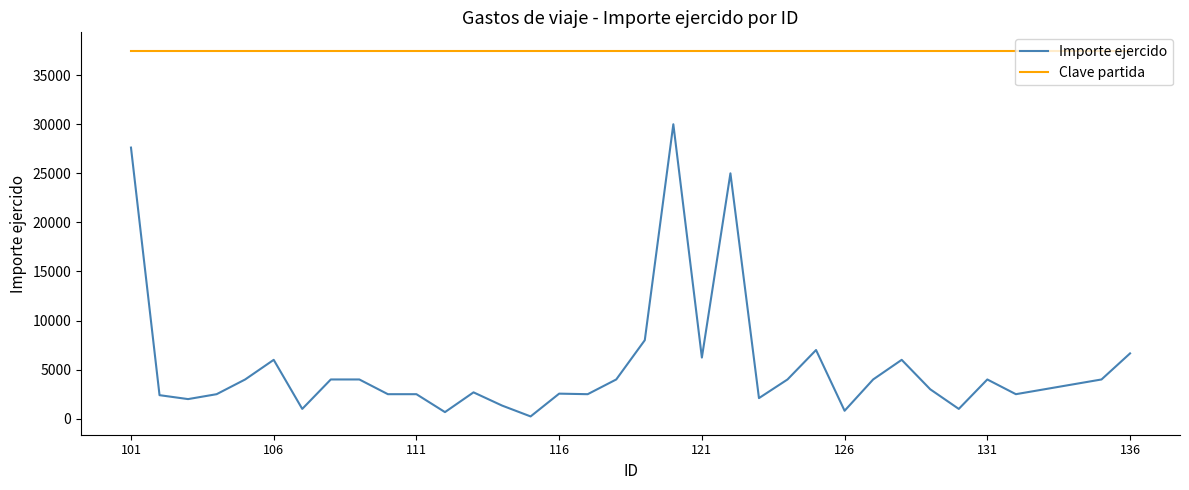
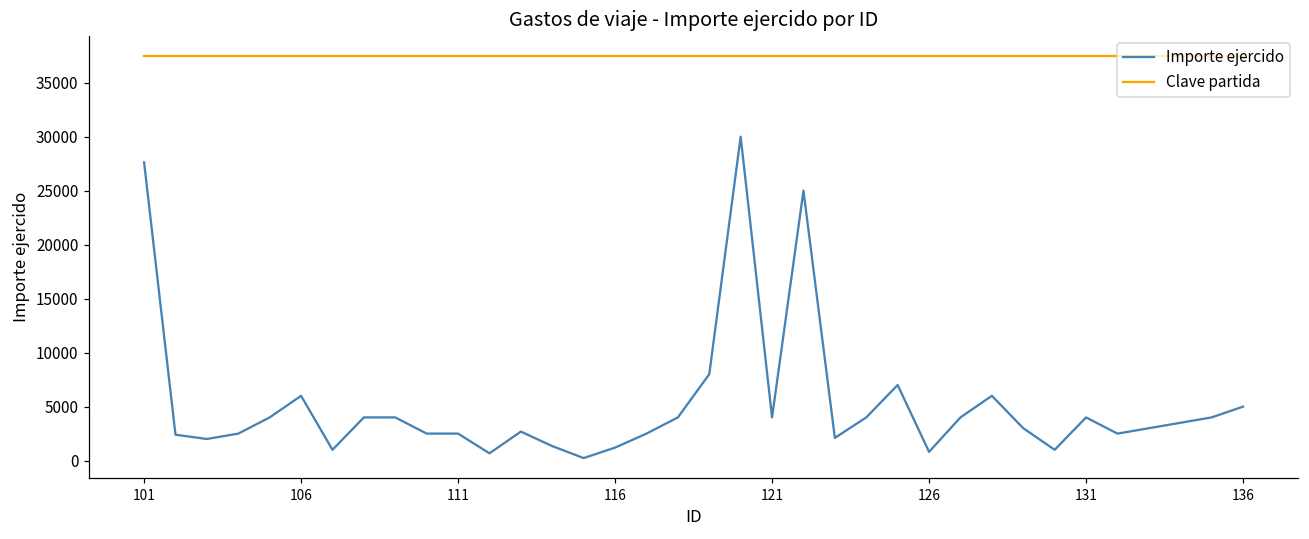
  {
    "Importe ejercido": {
      "101": 28000,
      "106": 6000,
      "111": 3000,
-     "116": 3000,
-     "121": 6000,
+     "116": 1000,
+     "121": 4000,
      "126": 1000,
      "131": 4000,
-     "136": 7000
+     "136": 5000
    },
    "Clave partida": {
      "101": 38000,
      "106": 38000,
      "111": 38000,
      "116": 38000,
      "121": 38000,
      "126": 38000,
      "131": 38000
    }
  }
